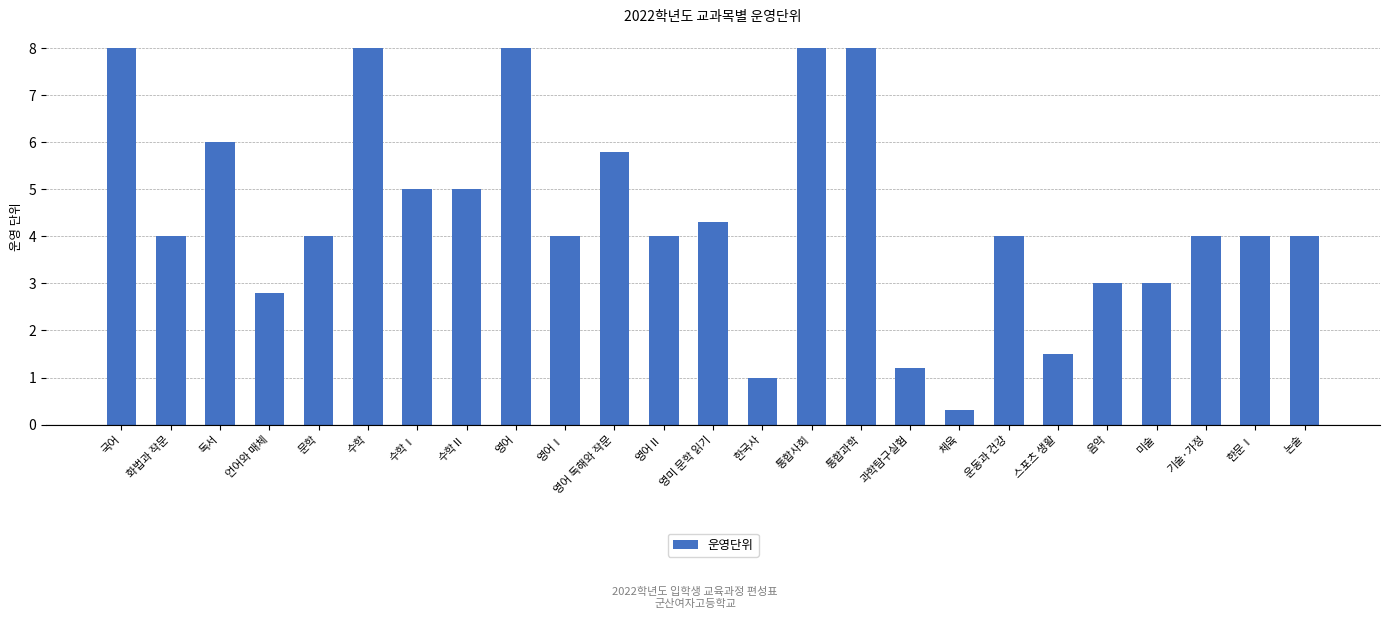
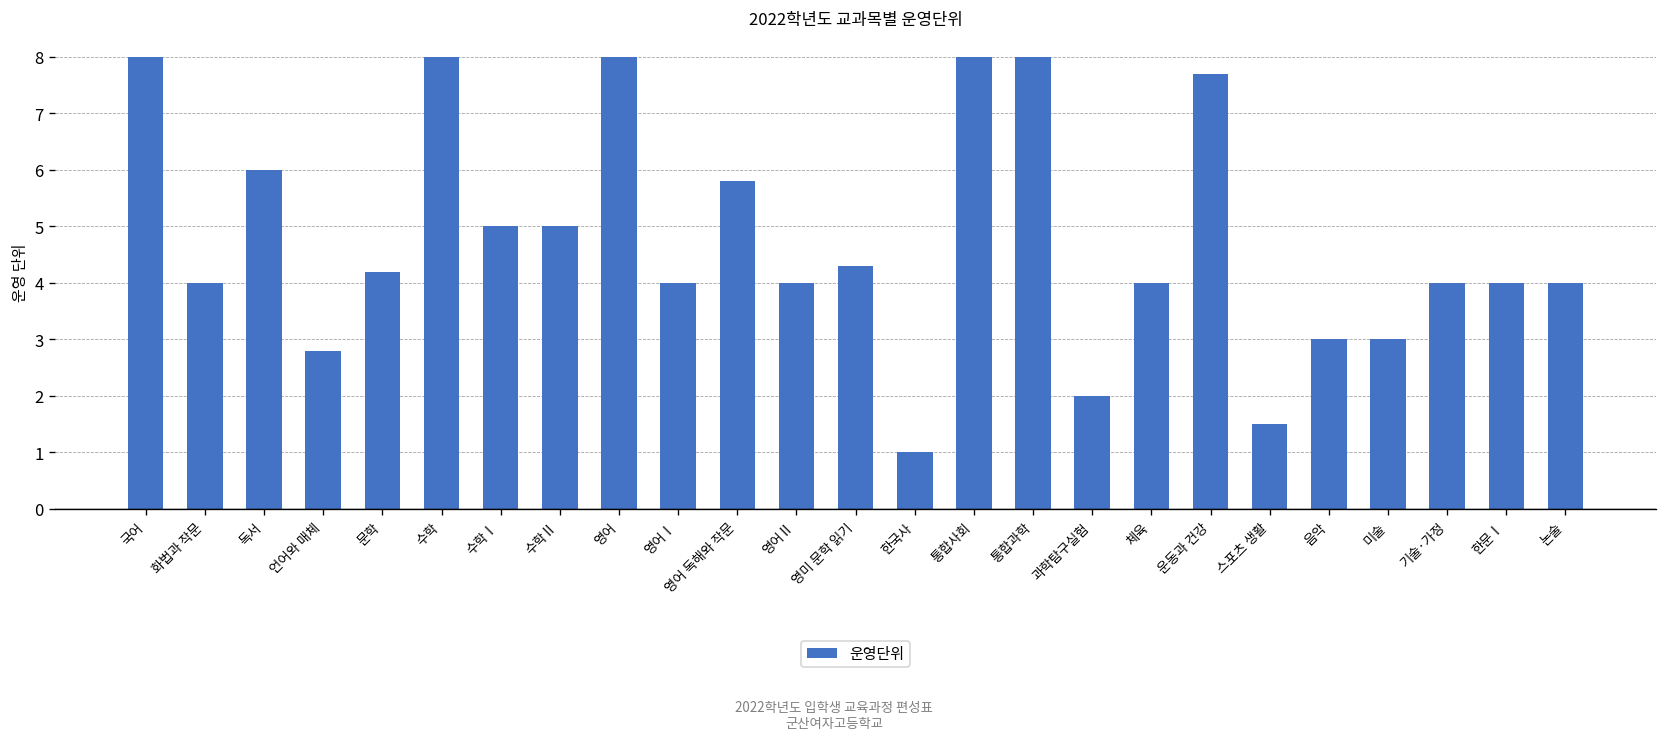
  {
    "국어": 8.0,
    "화법과 작문": 4.0,
    "독서": 6.0,
    "언어와 매체": 2.8,
-   "문학": 4.0,
+   "문학": 4.2,
    "수학": 8.0,
    "수학Ⅰ": 5.0,
    "수학Ⅱ": 5.0,
    "영어": 8.0,
    "영어Ⅰ": 4.0,
    "영어 독해와 작문": 5.8,
    "영어Ⅱ": 4.0,
    "영미 문학 읽기": 4.3,
    "한국사": 1.0,
    "통합사회": 8.0,
    "통합과학": 8.0,
-   "과학탐구실험": 1.2,
-   "체육": 0.3,
-   "운동과 건강": 4.0,
+   "과학탐구실험": 2.0,
+   "체육": 4.0,
+   "운동과 건강": 7.7,
    "스포츠 생활": 1.5,
    "음악": 3.0,
    "미술": 3.0,
    "기술·가정": 4.0,
    "한문Ⅰ": 4.0,
    "논술": 4.0
  }
